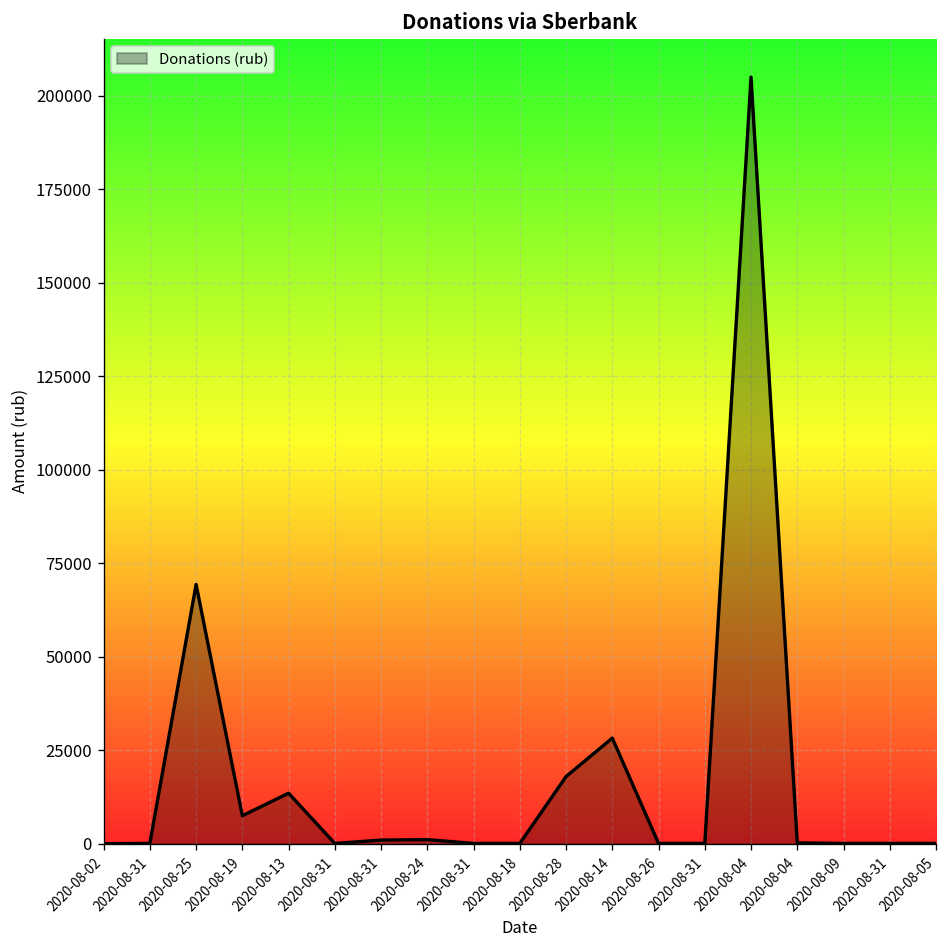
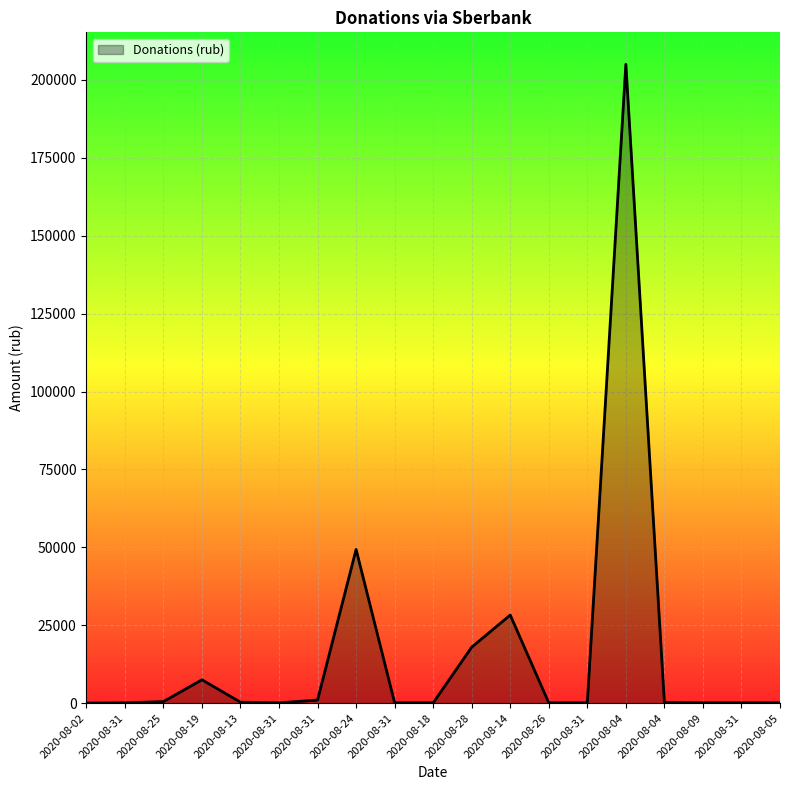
  {
    "2020-08-02": 0,
-   "2020-08-25": 69000,
+   "2020-08-25": 1000,
    "2020-08-19": 8000,
-   "2020-08-13": 14000,
-   "2020-08-24": 1000,
+   "2020-08-13": 0,
+   "2020-08-24": 49000,
    "2020-08-18": 0,
    "2020-08-28": 18000,
    "2020-08-14": 28000,
    "2020-08-26": 0,
    "2020-08-09": 0,
    "2020-08-05": 0
  }
